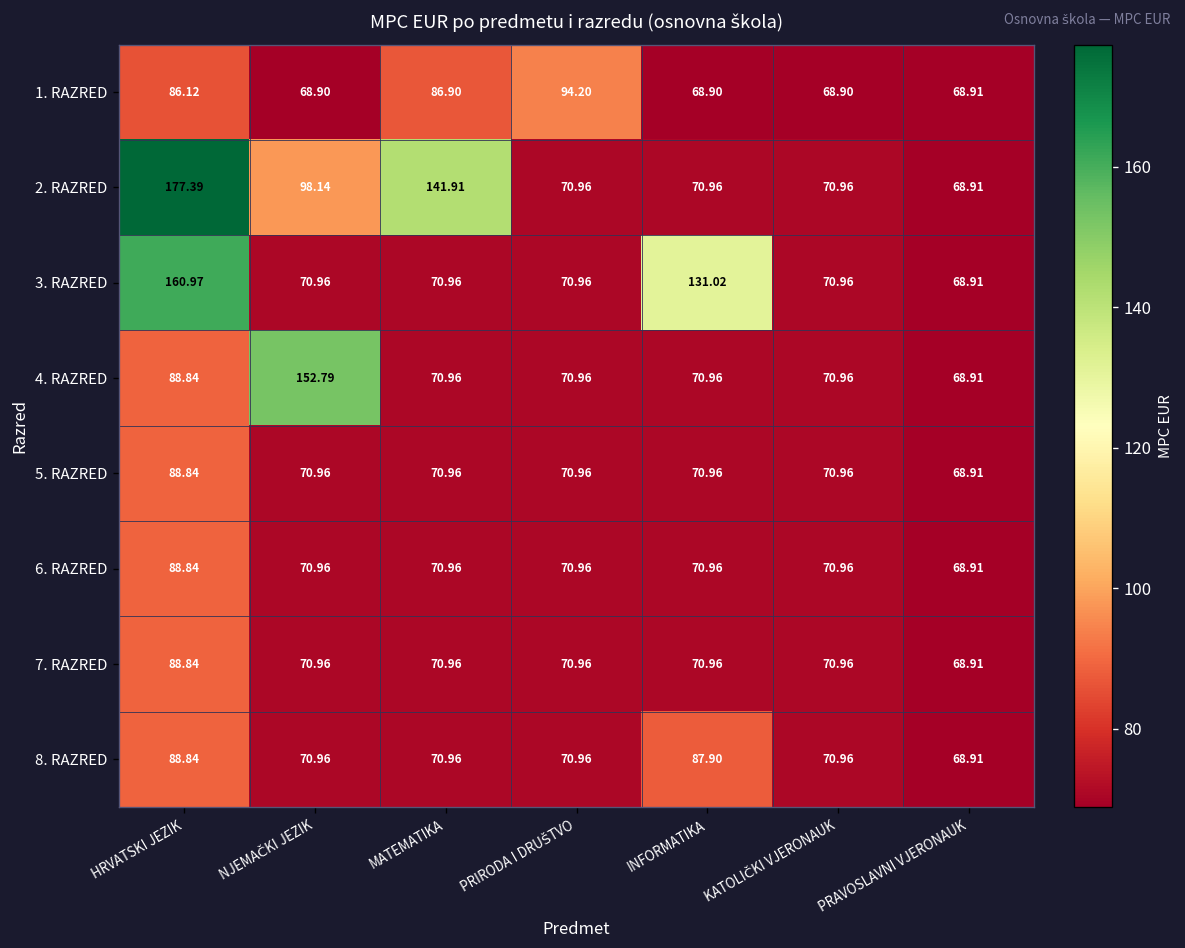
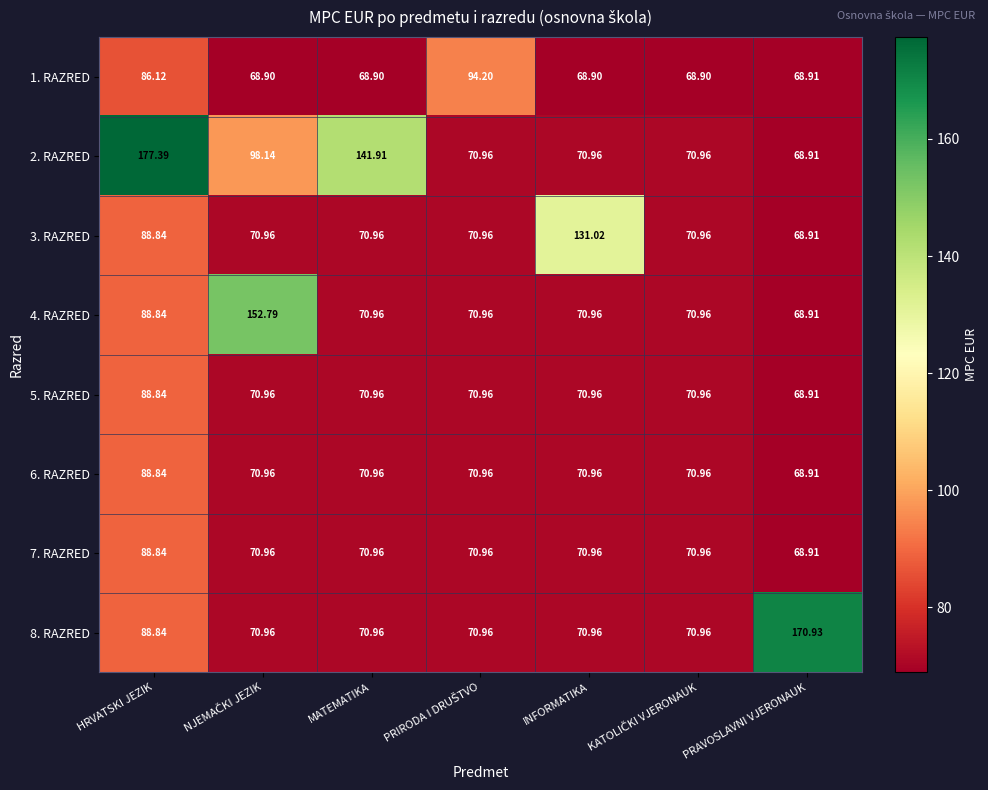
  {
    "1. RAZRED": {
      "HRVATSKI JEZIK": 86.12,
      "NJEMAČKI JEZIK": 68.90,
-     "MATEMATIKA": 86.90,
+     "MATEMATIKA": 68.90,
      "PRIRODA I DRUŠTVO": 94.20,
      "INFORMATIKA": 68.90,
      "KATOLIČKI VJERONAUK": 68.90,
      "PRAVOSLAVNI VJERONAUK": 68.91
    },
    "2. RAZRED": {
      "HRVATSKI JEZIK": 177.39,
      "NJEMAČKI JEZIK": 98.14,
      "MATEMATIKA": 141.91,
      "PRIRODA I DRUŠTVO": 70.96,
      "INFORMATIKA": 70.96,
      "KATOLIČKI VJERONAUK": 70.96,
      "PRAVOSLAVNI VJERONAUK": 68.91
    },
    "3. RAZRED": {
-     "HRVATSKI JEZIK": 160.97,
+     "HRVATSKI JEZIK": 88.84,
      "NJEMAČKI JEZIK": 70.96,
      "MATEMATIKA": 70.96,
      "PRIRODA I DRUŠTVO": 70.96,
      "INFORMATIKA": 131.02,
      "KATOLIČKI VJERONAUK": 70.96,
      "PRAVOSLAVNI VJERONAUK": 68.91
    },
    "4. RAZRED": {
      "HRVATSKI JEZIK": 88.84,
      "NJEMAČKI JEZIK": 152.79,
      "MATEMATIKA": 70.96,
      "PRIRODA I DRUŠTVO": 70.96,
      "INFORMATIKA": 70.96,
      "KATOLIČKI VJERONAUK": 70.96,
      "PRAVOSLAVNI VJERONAUK": 68.91
    },
    "5. RAZRED": {
      "HRVATSKI JEZIK": 88.84,
      "NJEMAČKI JEZIK": 70.96,
      "MATEMATIKA": 70.96,
      "PRIRODA I DRUŠTVO": 70.96,
      "INFORMATIKA": 70.96,
      "KATOLIČKI VJERONAUK": 70.96,
      "PRAVOSLAVNI VJERONAUK": 68.91
    },
    "6. RAZRED": {
      "HRVATSKI JEZIK": 88.84,
      "NJEMAČKI JEZIK": 70.96,
      "MATEMATIKA": 70.96,
      "PRIRODA I DRUŠTVO": 70.96,
      "INFORMATIKA": 70.96,
      "KATOLIČKI VJERONAUK": 70.96,
      "PRAVOSLAVNI VJERONAUK": 68.91
    },
    "7. RAZRED": {
      "HRVATSKI JEZIK": 88.84,
      "NJEMAČKI JEZIK": 70.96,
      "MATEMATIKA": 70.96,
      "PRIRODA I DRUŠTVO": 70.96,
      "INFORMATIKA": 70.96,
      "KATOLIČKI VJERONAUK": 70.96,
      "PRAVOSLAVNI VJERONAUK": 68.91
    },
    "8. RAZRED": {
      "HRVATSKI JEZIK": 88.84,
      "NJEMAČKI JEZIK": 70.96,
      "MATEMATIKA": 70.96,
      "PRIRODA I DRUŠTVO": 70.96,
-     "INFORMATIKA": 87.90,
+     "INFORMATIKA": 70.96,
      "KATOLIČKI VJERONAUK": 70.96,
-     "PRAVOSLAVNI VJERONAUK": 68.91
+     "PRAVOSLAVNI VJERONAUK": 170.93
    }
  }
